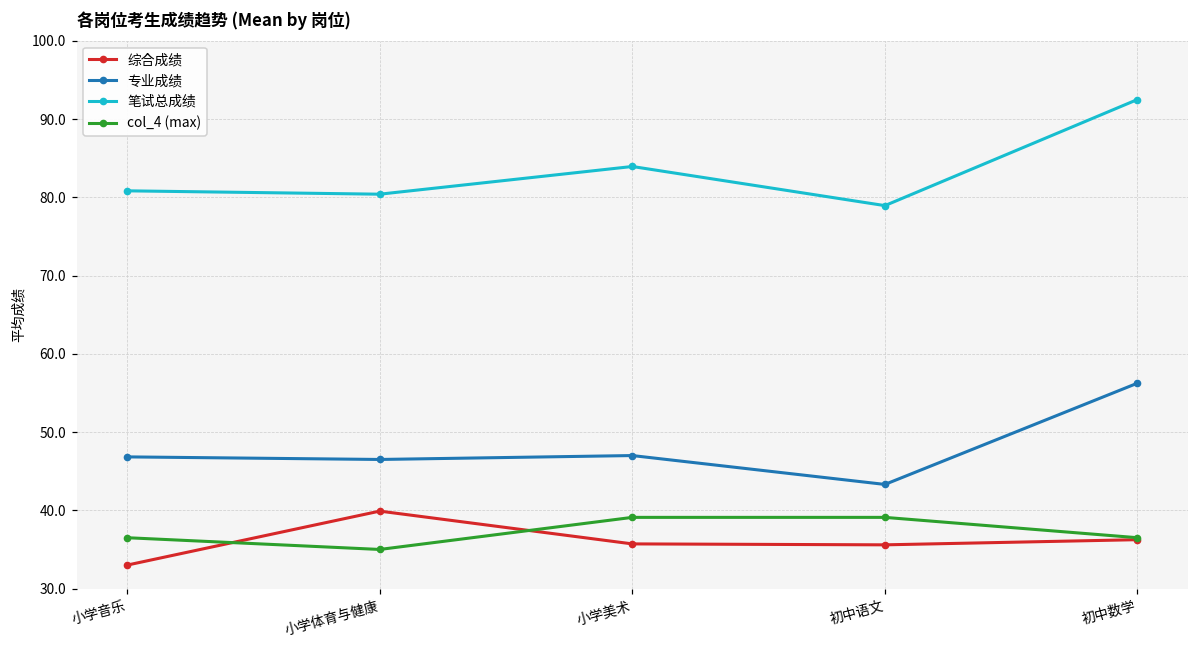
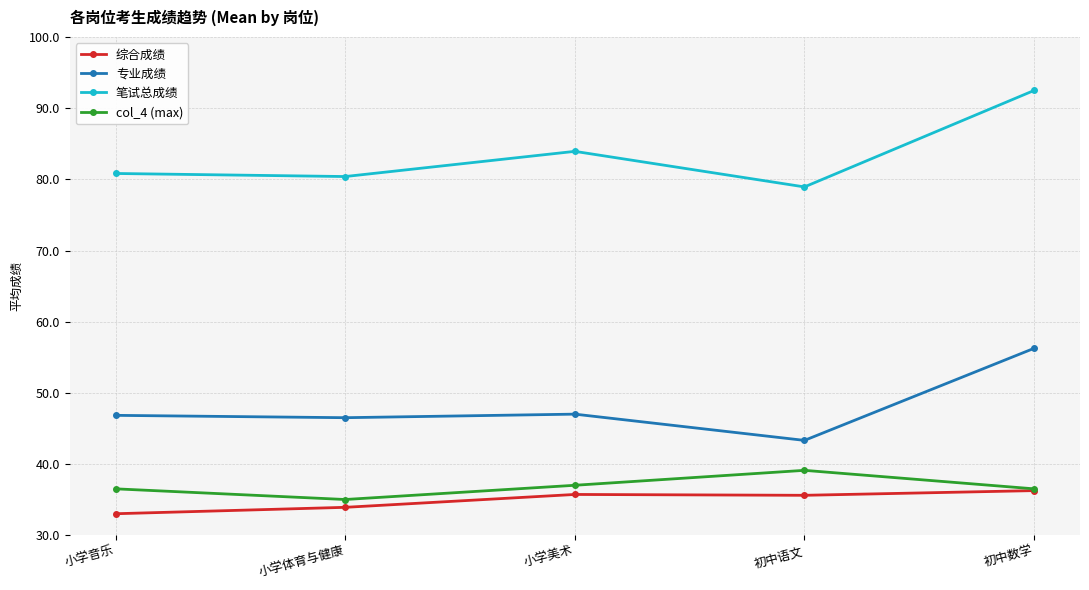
  {
    "综合成绩": {
      "小学音乐": 33,
-     "小学体育与健康": 40,
+     "小学体育与健康": 34,
      "小学美术": 36,
      "初中语文": 36
    },
    "专业成绩": {
      "小学音乐": 47,
      "小学体育与健康": 47,
      "小学美术": 47,
      "初中语文": 43,
      "初中数学": 56
    },
    "笔试总成绩": {
      "小学音乐": 81,
      "小学体育与健康": 80,
      "小学美术": 84,
      "初中语文": 79,
      "初中数学": 93
    },
    "col_4 (max)": {
      "小学音乐": 37,
      "小学体育与健康": 35,
-     "小学美术": 39,
+     "小学美术": 37,
      "初中语文": 39
    }
  }
